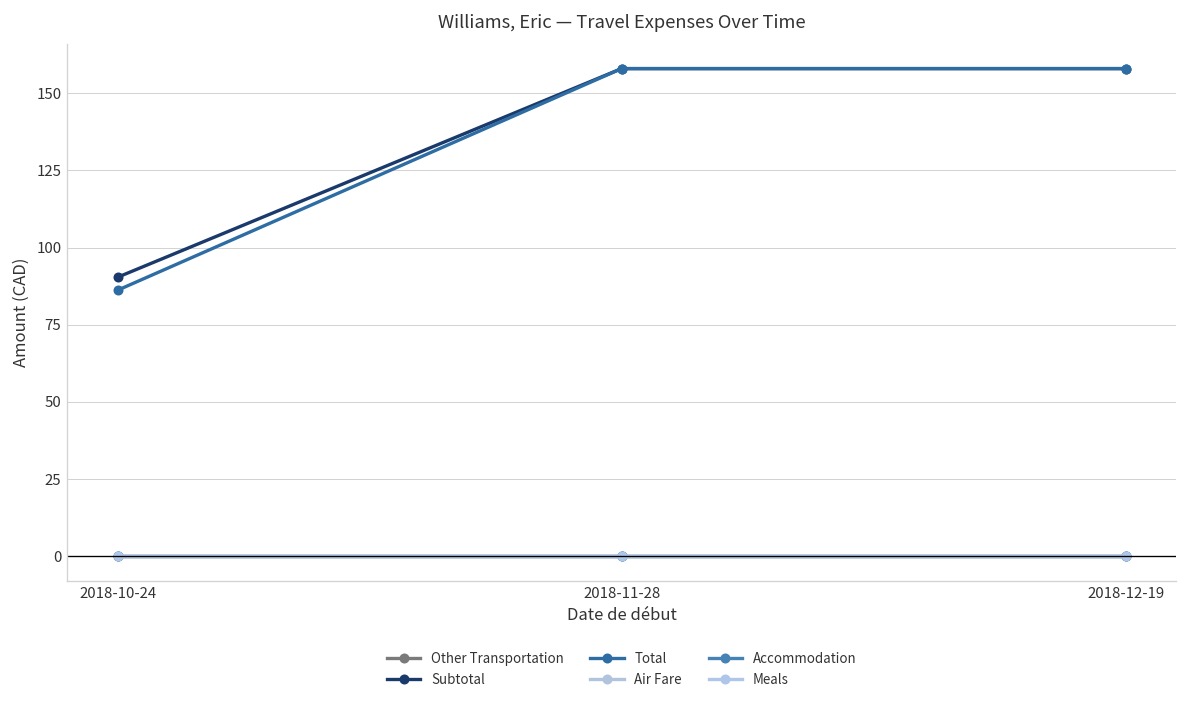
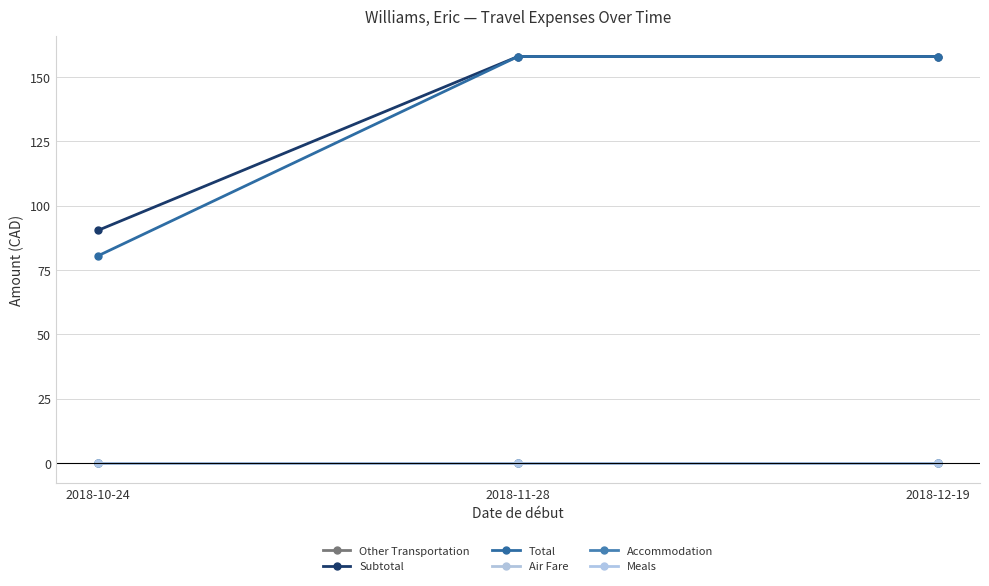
  {
    "Meals": {
      "2018-10-24": 0,
      "2018-11-28": 0,
      "2018-12-19": 0
    },
    "Subtotal": {
      "2018-10-24": 90
    },
    "Total": {
-     "2018-10-24": 86
+     "2018-10-24": 81
    }
  }
